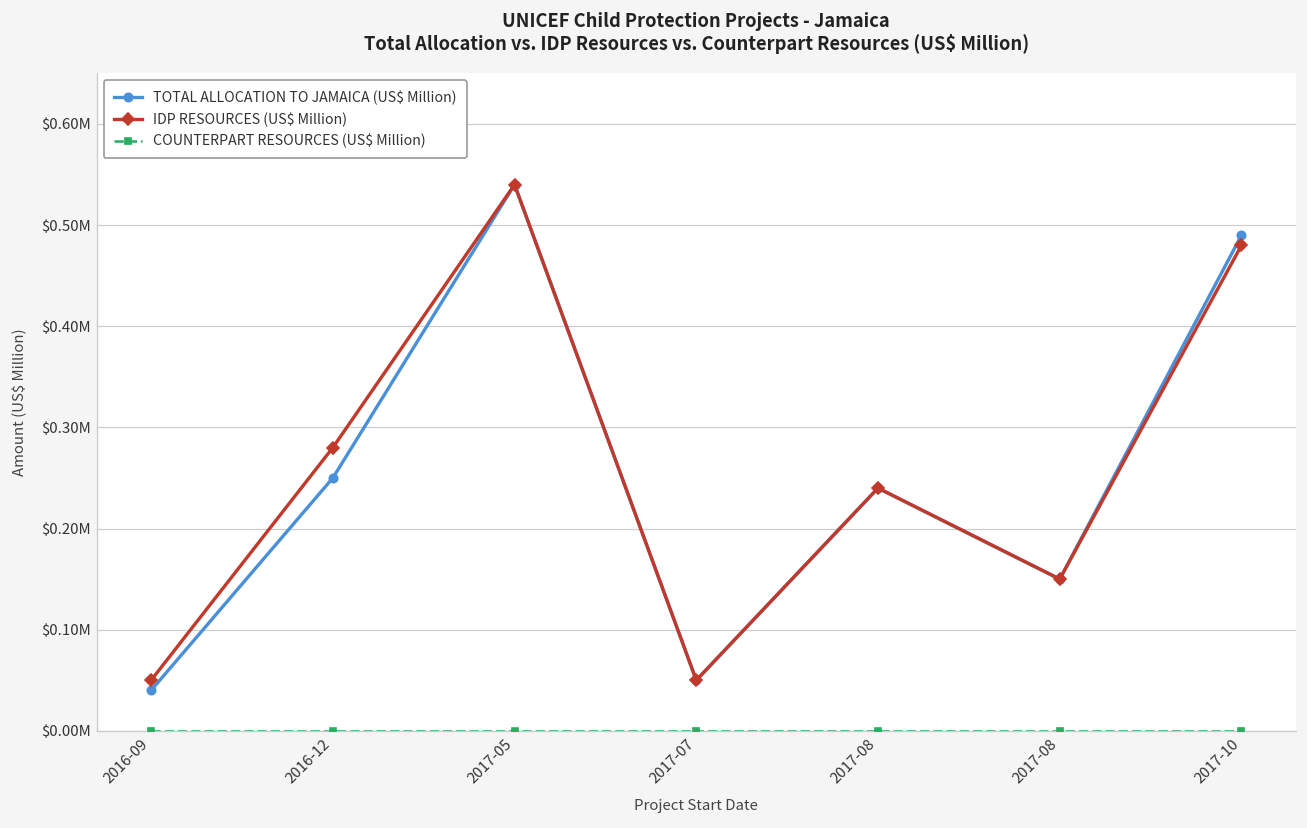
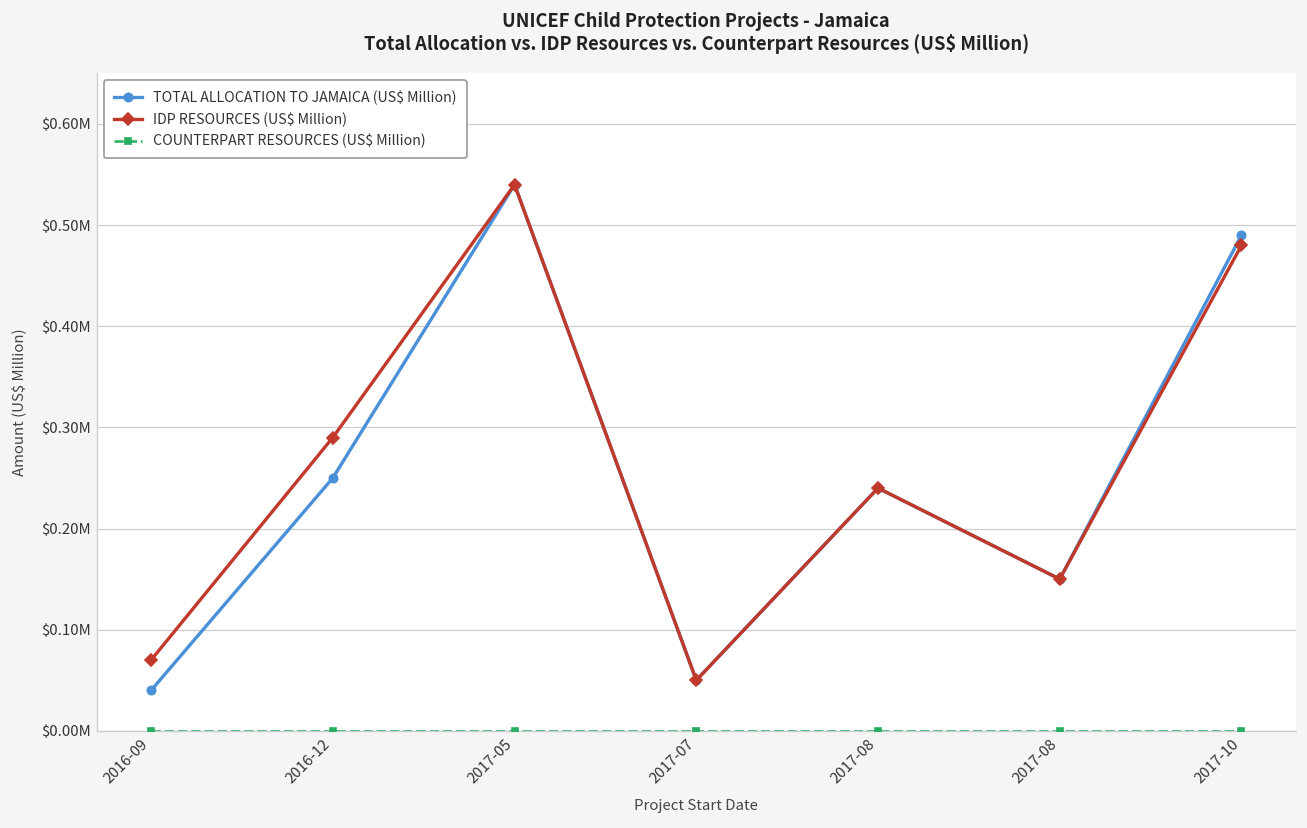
  {
    "TOTAL ALLOCATION TO JAMAICA (US$ Million)": {
      "2016-09": "$40000",
      "2016-12": "$250000",
      "2017-10": "$490000"
    },
    "IDP RESOURCES (US$ Million)": {
-     "2016-09": "$50000",
-     "2016-12": "$280000",
+     "2016-09": "$70000",
+     "2016-12": "$290000",
      "2017-10": "$480000"
    },
    "COUNTERPART RESOURCES (US$ Million)": {
      "2016-09": "$0",
      "2016-12": "$0",
      "2017-05": "$0",
      "2017-07": "$0",
      "2017-10": "$0"
    }
  }
